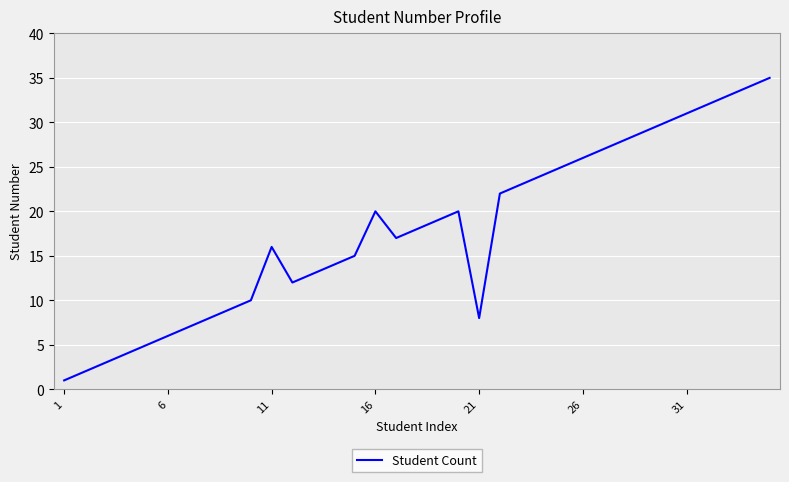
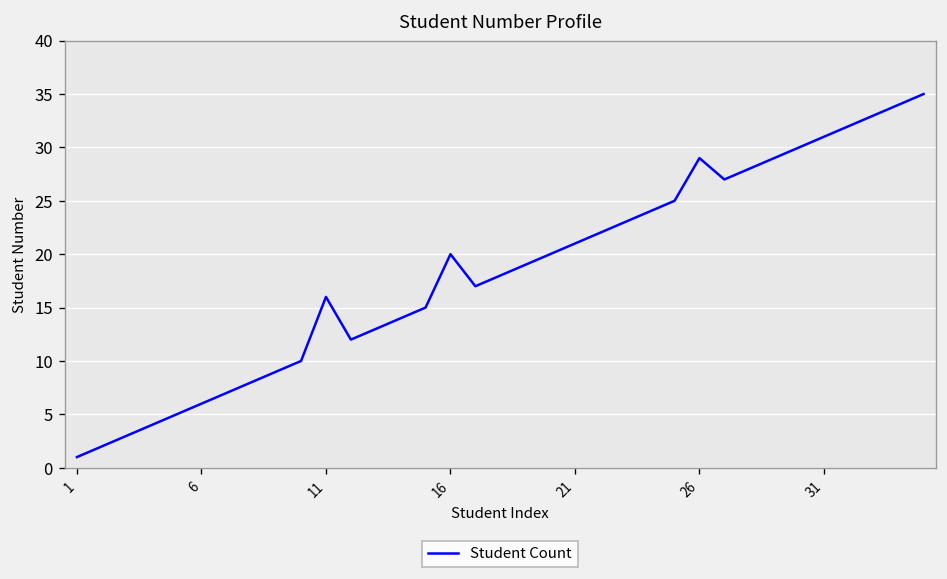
  {
    "1": 1,
    "6": 6,
    "11": 16,
    "16": 20,
-   "21": 8,
-   "26": 26,
+   "21": 21,
+   "26": 29,
    "31": 31
  }
